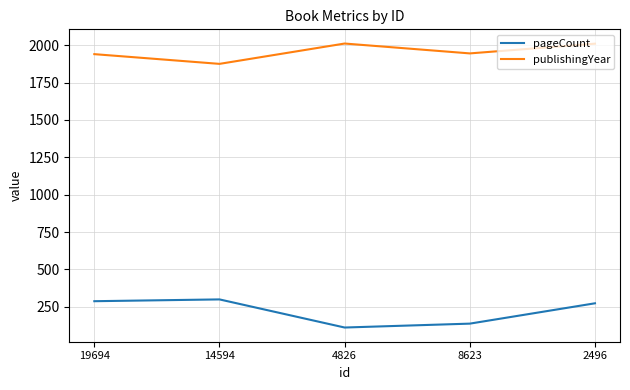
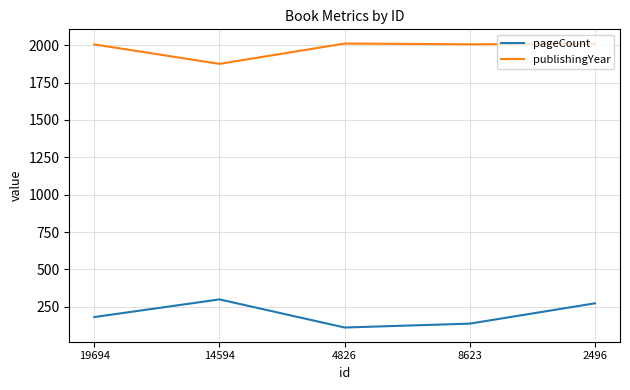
  {
    "pageCount": {
-     "19694": 290,
+     "19694": 180,
      "14594": 300,
      "4826": 110,
      "8623": 140,
      "2496": 270
    },
    "publishingYear": {
-     "19694": 1940,
+     "19694": 2010,
      "14594": 1880,
      "4826": 2010,
-     "8623": 1950
+     "8623": 2010
    }
  }
